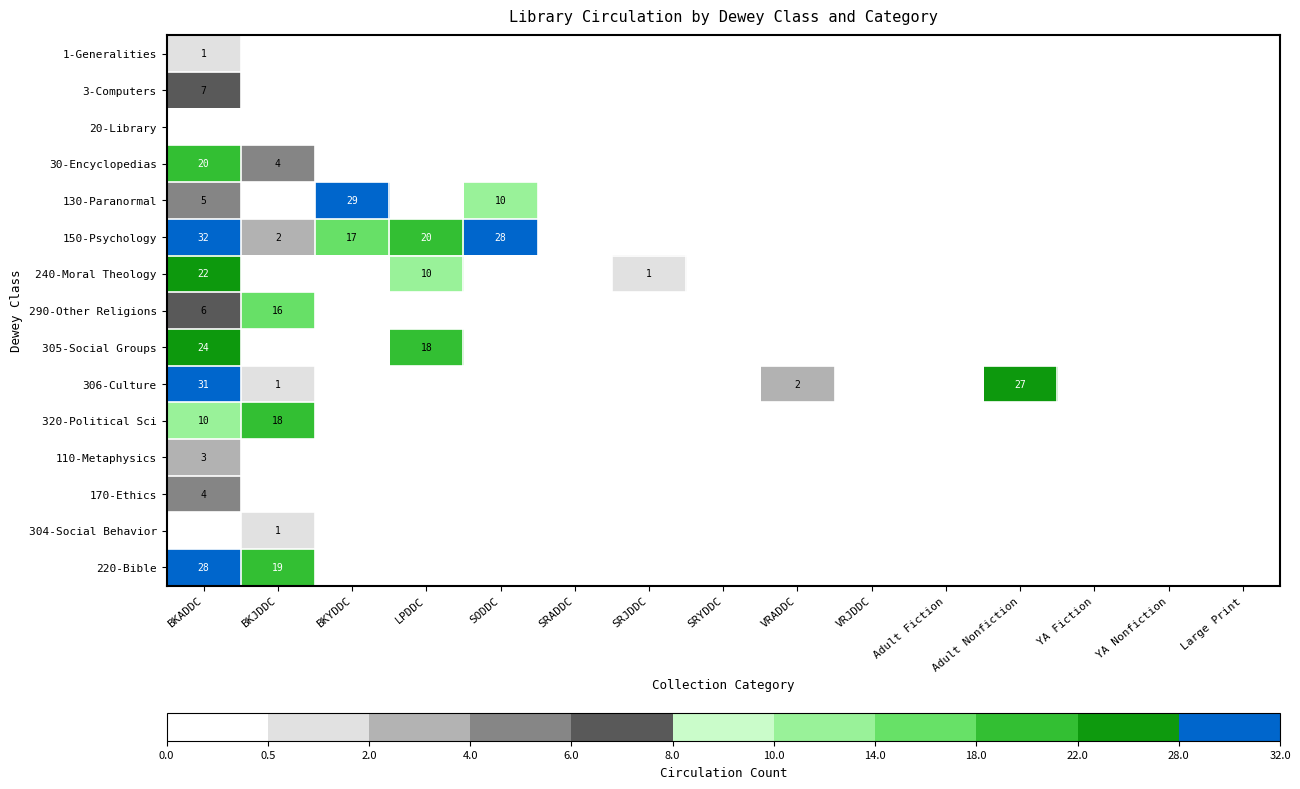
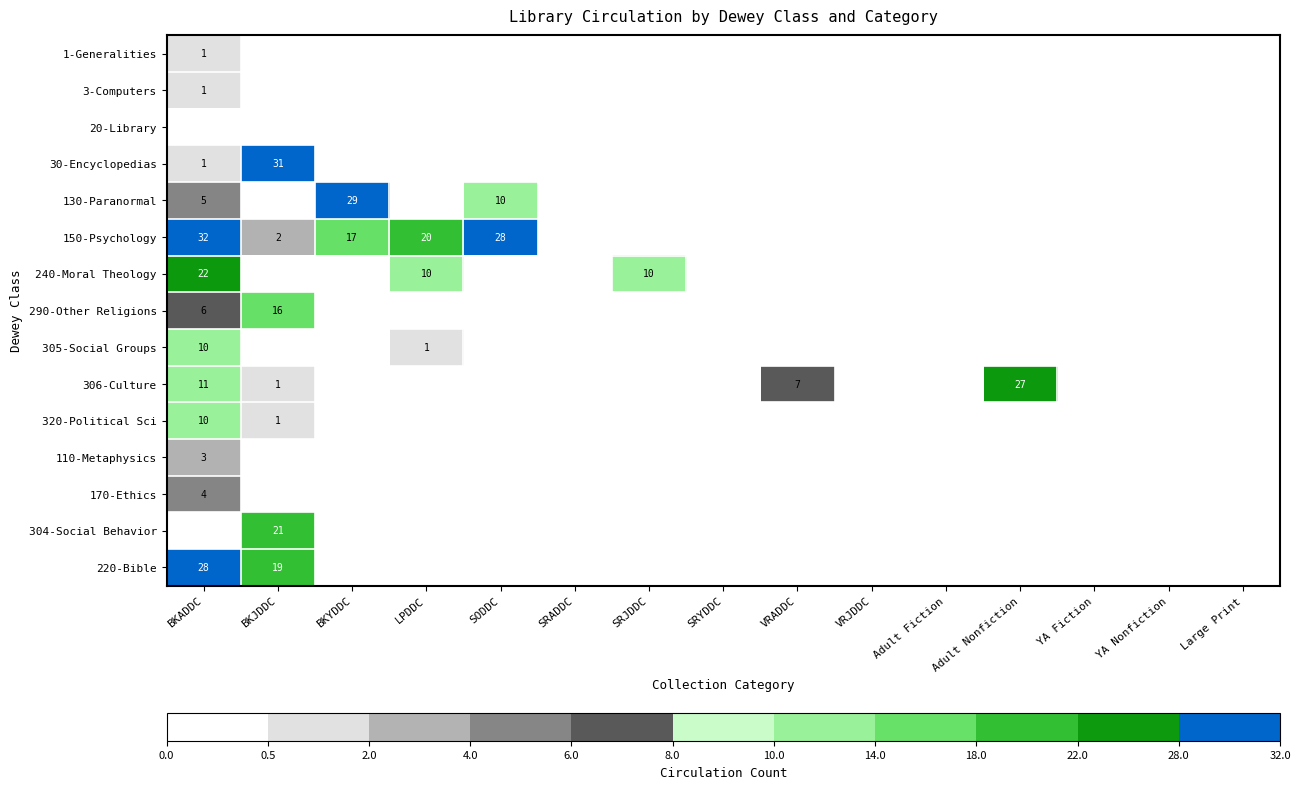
  {
    "1-Generalities": {
      "BKADDC": 1
    },
    "3-Computers": {
-     "BKADDC": 7
+     "BKADDC": 1
    },
    "30-Encyclopedias": {
-     "BKADDC": 20,
-     "BKJDDC": 4
+     "BKADDC": 1,
+     "BKJDDC": 31
    },
    "130-Paranormal": {
      "BKADDC": 5,
      "BKYDDC": 29,
      "SODDC": 10
    },
    "150-Psychology": {
      "BKADDC": 32,
      "BKJDDC": 2,
      "BKYDDC": 17,
      "LPDDC": 20,
      "SODDC": 28
    },
    "240-Moral Theology": {
      "BKADDC": 22,
      "LPDDC": 10,
-     "SRJDDC": 1
+     "SRJDDC": 10
    },
    "290-Other Religions": {
      "BKADDC": 6,
      "BKJDDC": 16
    },
    "305-Social Groups": {
-     "BKADDC": 24,
-     "LPDDC": 18
+     "BKADDC": 10,
+     "LPDDC": 1
    },
    "306-Culture": {
-     "BKADDC": 31,
+     "BKADDC": 11,
      "BKJDDC": 1,
-     "VRADDC": 2,
+     "VRADDC": 7,
      "Adult Nonfiction": 27
    },
    "320-Political Sci": {
      "BKADDC": 10,
-     "BKJDDC": 18
+     "BKJDDC": 1
    },
    "110-Metaphysics": {
      "BKADDC": 3
    },
    "170-Ethics": {
      "BKADDC": 4
    },
    "304-Social Behavior": {
-     "BKJDDC": 1
+     "BKJDDC": 21
    },
    "220-Bible": {
      "BKADDC": 28,
      "BKJDDC": 19
    }
  }
